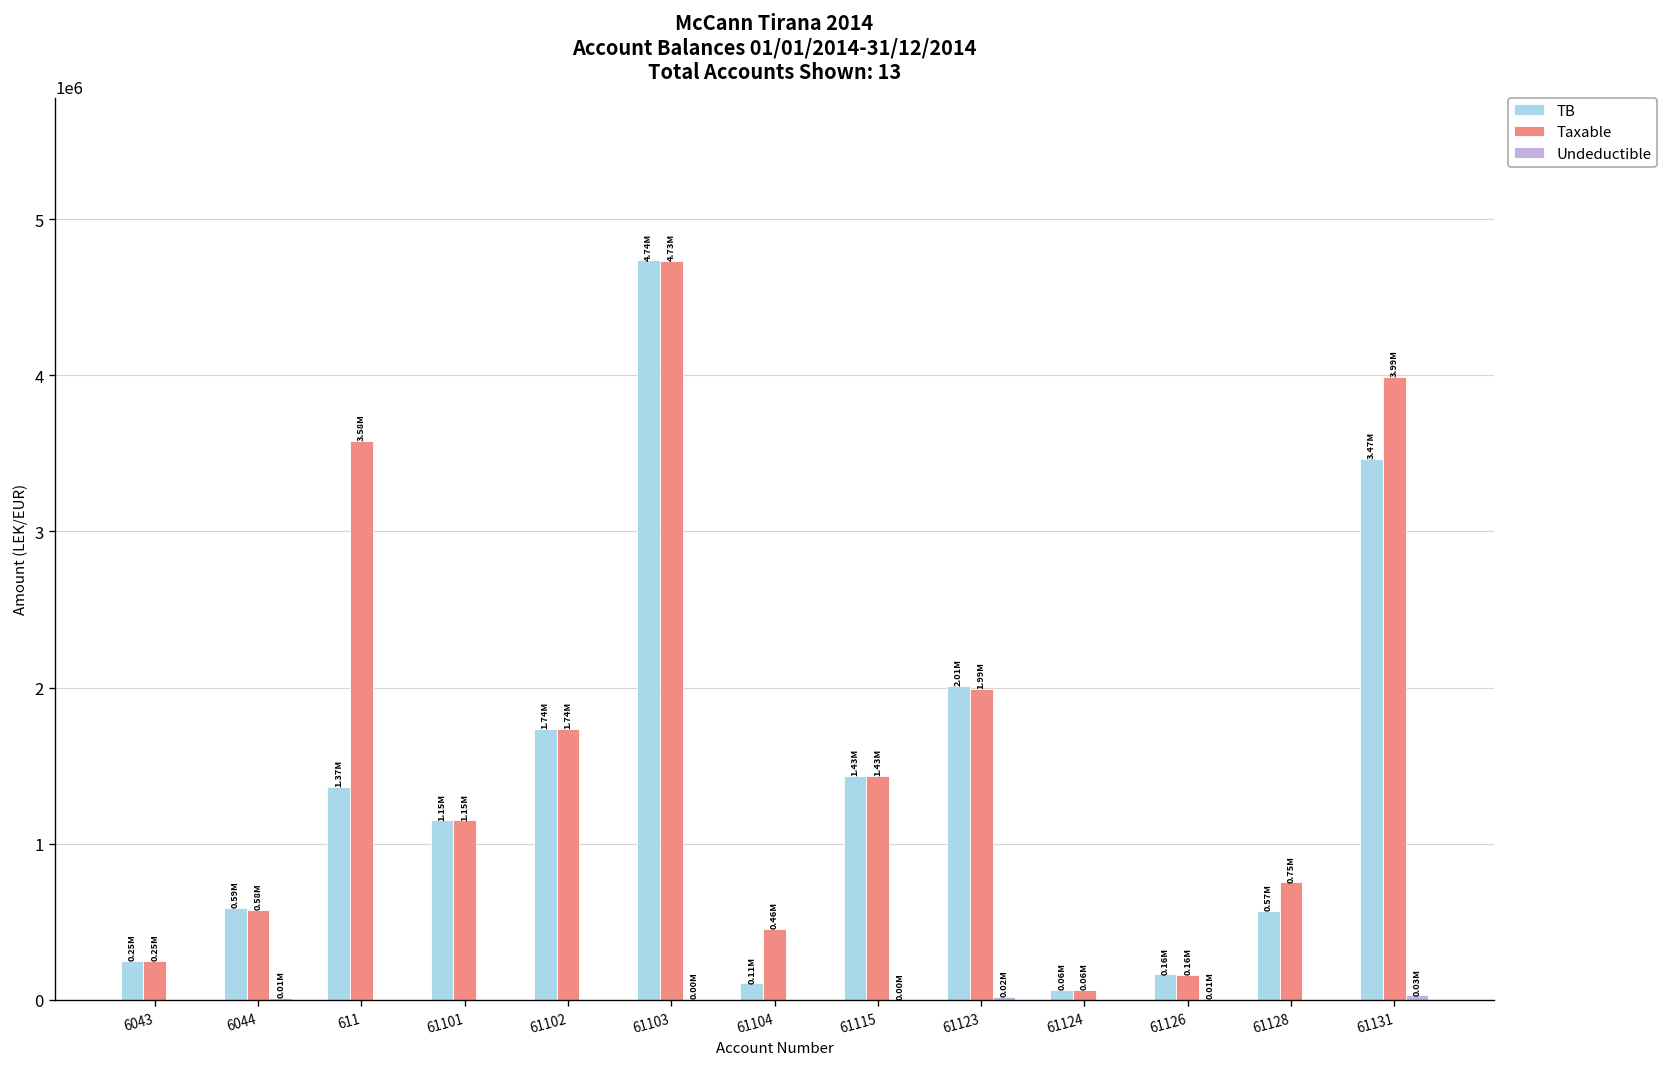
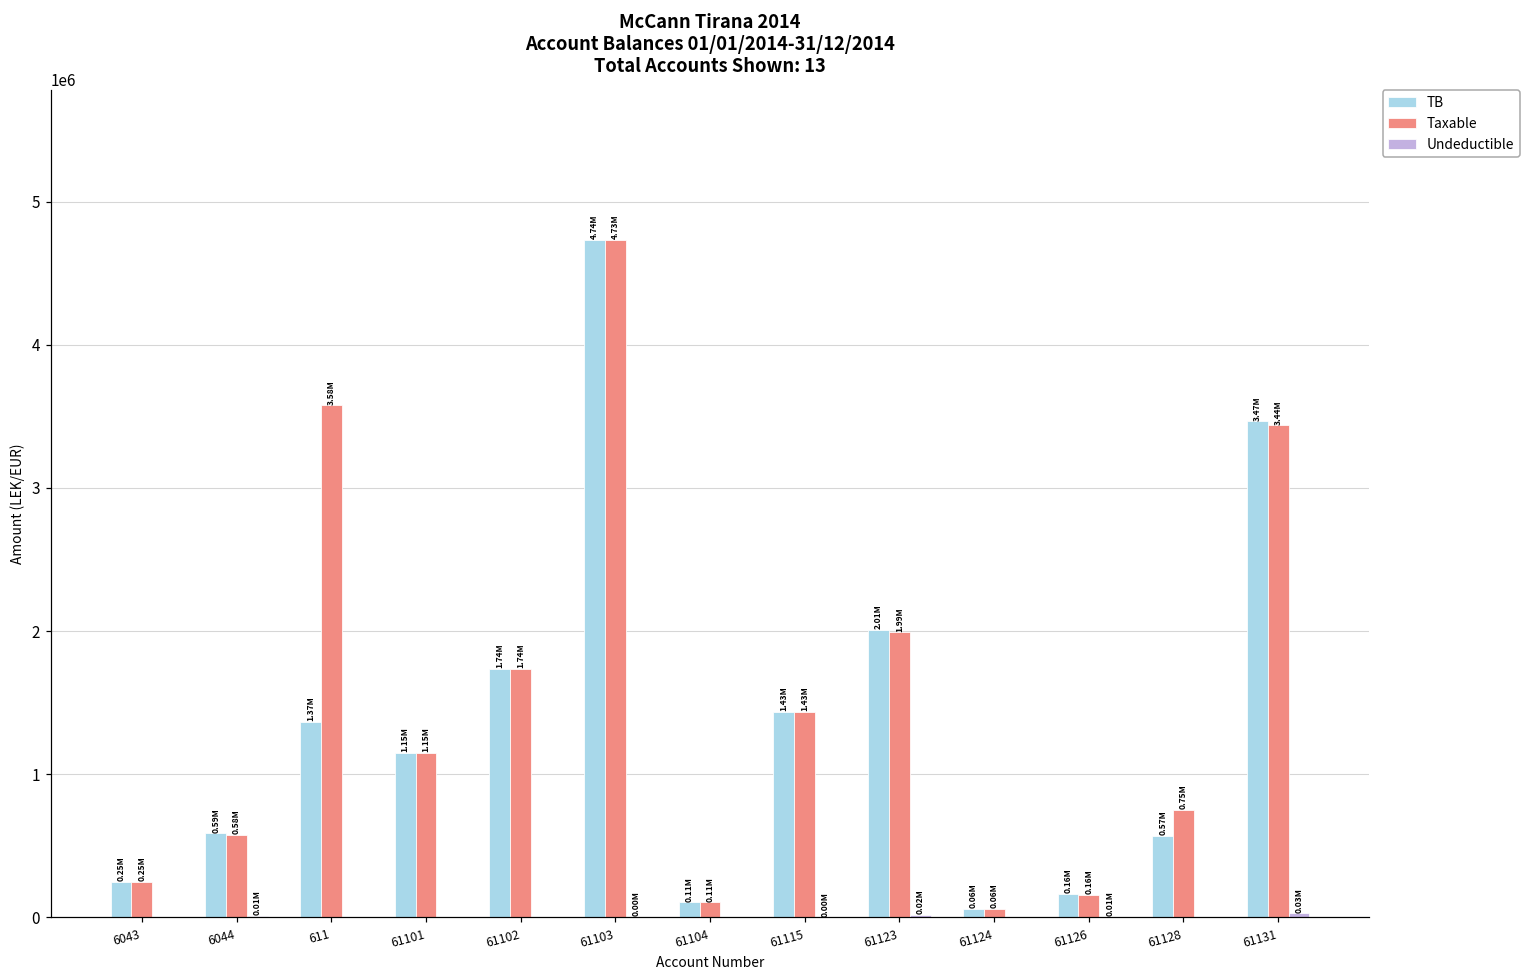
  {
    "Taxable": {
      "6043": "0.25M",
      "6044": "0.58M",
      "611": "3.58M",
      "61101": "1.15M",
      "61102": "1.74M",
      "61103": "4.73M",
-     "61104": "0.46M",
+     "61104": "0.11M",
      "61115": "1.43M",
      "61123": "1.99M",
      "61124": "0.06M",
      "61126": "0.16M",
      "61128": "0.75M",
-     "61131": "3.99M"
+     "61131": "3.44M"
    }
  }
